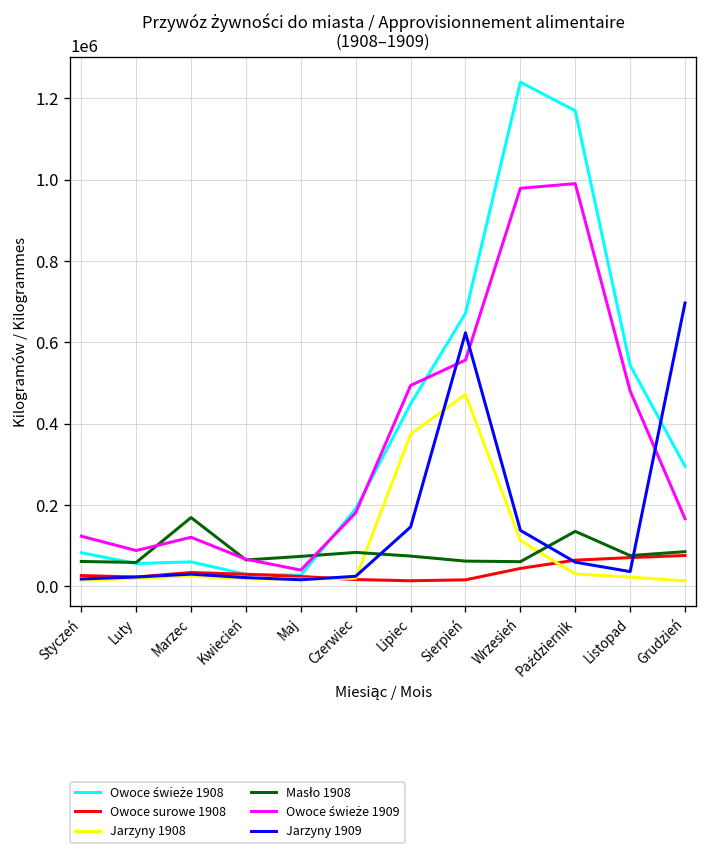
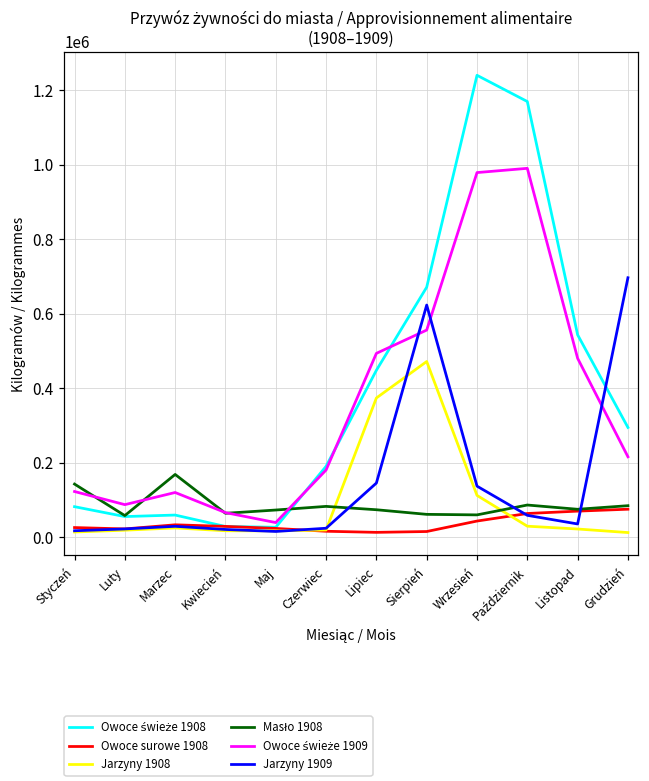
  {
    "Owoce świeże 1908": {
      "Styczeń": 80000,
      "Marzec": 60000,
      "Czerwiec": 190000,
      "Lipiec": 450000,
      "Sierpień": 670000,
      "Wrzesień": 1240000,
      "Październik": 1170000,
      "Listopad": 540000,
      "Grudzień": 300000
    },
    "Owoce surowe 1908": {
      "Styczeń": 30000,
      "Lipiec": 10000,
      "Sierpień": 20000,
      "Wrzesień": 40000,
      "Grudzień": 80000
    },
    "Jarzyny 1908": {
      "Lipiec": 370000,
      "Sierpień": 470000,
      "Wrzesień": 110000,
      "Październik": 30000,
      "Listopad": 20000,
      "Grudzień": 10000
    },
    "Masło 1908": {
-     "Styczeń": 60000,
+     "Styczeń": 140000,
      "Marzec": 170000,
      "Maj": 70000,
      "Czerwiec": 80000,
      "Lipiec": 70000,
      "Sierpień": 60000,
      "Wrzesień": 60000,
-     "Październik": 140000,
+     "Październik": 90000,
      "Grudzień": 90000
    },
    "Owoce świeże 1909": {
      "Styczeń": 120000,
      "Luty": 90000,
      "Marzec": 120000,
      "Maj": 40000,
      "Czerwiec": 180000,
      "Lipiec": 490000,
      "Sierpień": 560000,
      "Wrzesień": 980000,
      "Październik": 990000,
      "Listopad": 480000,
-     "Grudzień": 170000
+     "Grudzień": 220000
    },
    "Jarzyny 1909": {
      "Lipiec": 150000,
      "Sierpień": 620000,
      "Wrzesień": 140000,
      "Listopad": 40000,
      "Grudzień": 700000
    }
  }
